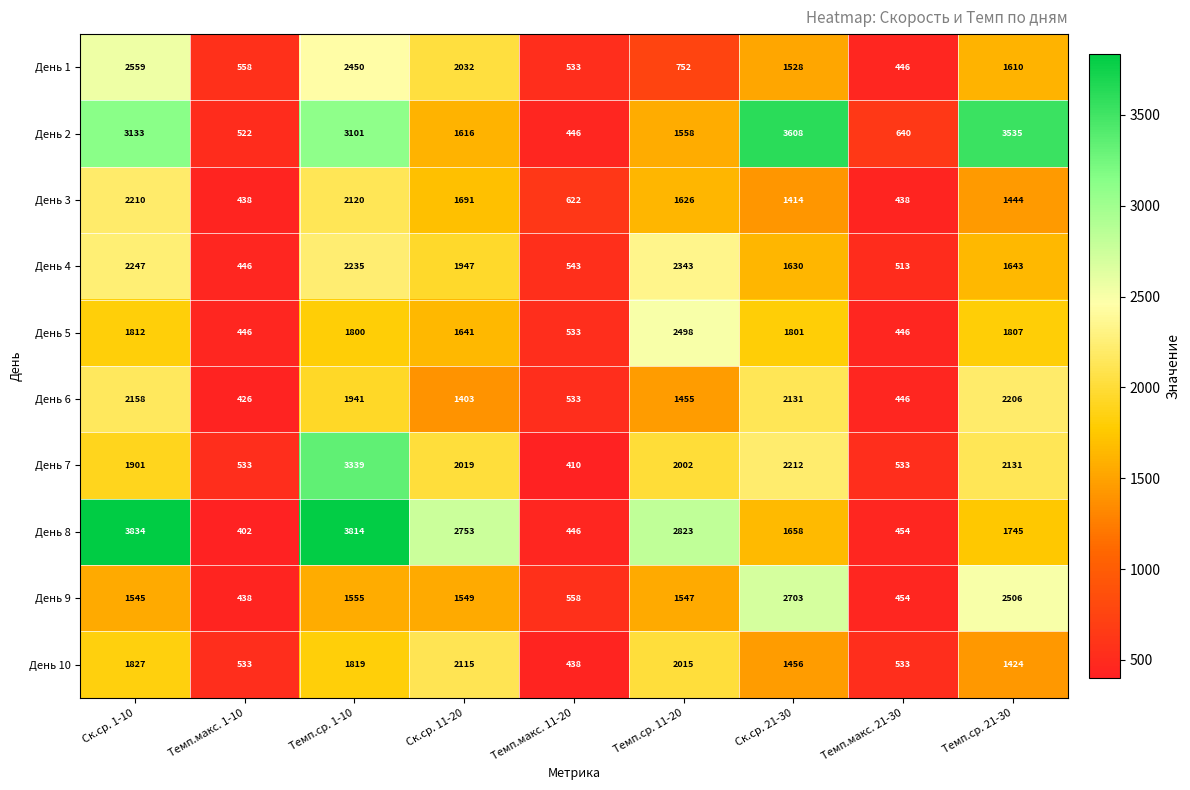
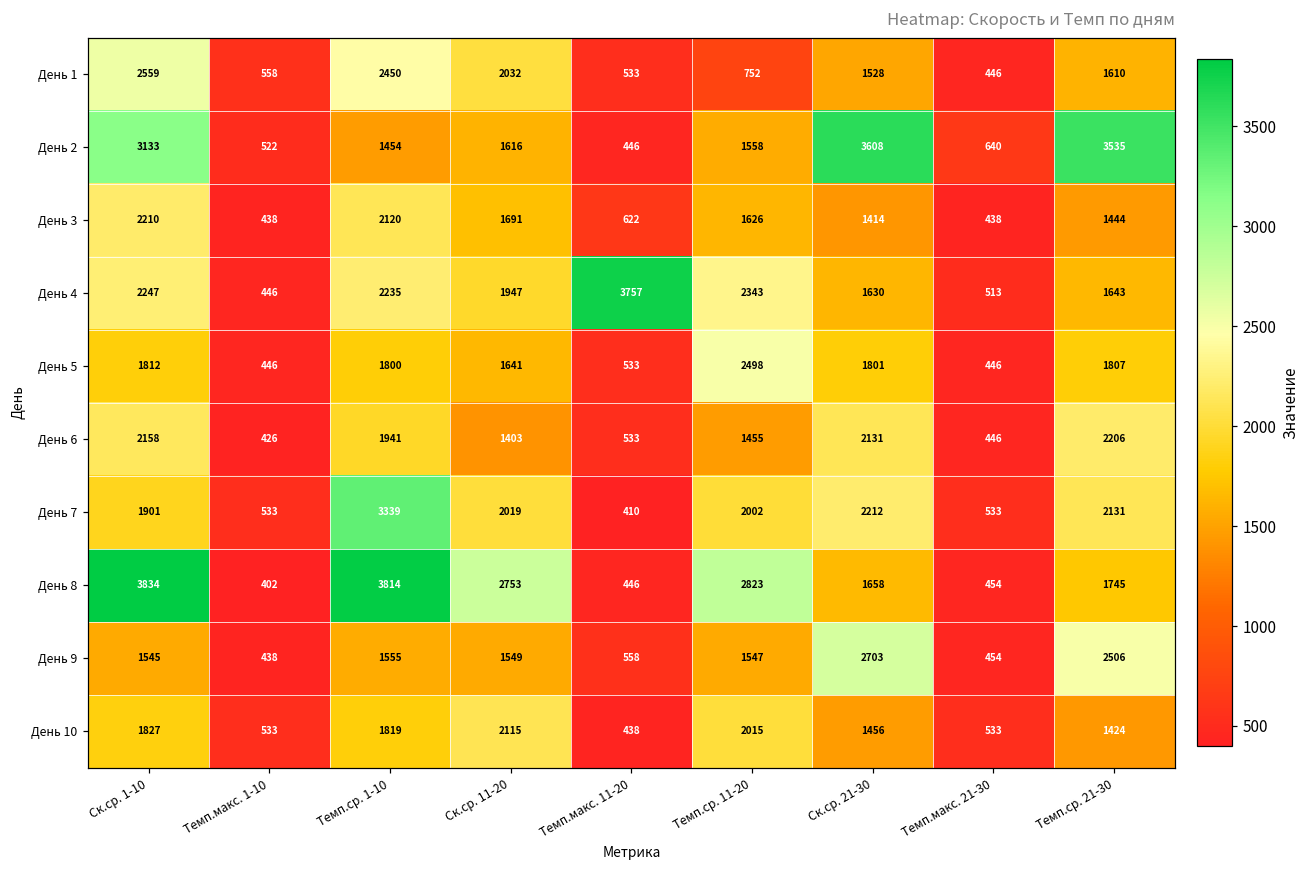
  {
    "День 1": {
      "Ск.ср. 1-10": 2559,
      "Темп.макс. 1-10": 558,
      "Темп.ср. 1-10": 2450,
      "Ск.ср. 11-20": 2032,
      "Темп.макс. 11-20": 533,
      "Темп.ср. 11-20": 752,
      "Ск.ср. 21-30": 1528,
      "Темп.макс. 21-30": 446,
      "Темп.ср. 21-30": 1610
    },
    "День 2": {
      "Ск.ср. 1-10": 3133,
      "Темп.макс. 1-10": 522,
-     "Темп.ср. 1-10": 3101,
+     "Темп.ср. 1-10": 1454,
      "Ск.ср. 11-20": 1616,
      "Темп.макс. 11-20": 446,
      "Темп.ср. 11-20": 1558,
      "Ск.ср. 21-30": 3608,
      "Темп.макс. 21-30": 640,
      "Темп.ср. 21-30": 3535
    },
    "День 3": {
      "Ск.ср. 1-10": 2210,
      "Темп.макс. 1-10": 438,
      "Темп.ср. 1-10": 2120,
      "Ск.ср. 11-20": 1691,
      "Темп.макс. 11-20": 622,
      "Темп.ср. 11-20": 1626,
      "Ск.ср. 21-30": 1414,
      "Темп.макс. 21-30": 438,
      "Темп.ср. 21-30": 1444
    },
    "День 4": {
      "Ск.ср. 1-10": 2247,
      "Темп.макс. 1-10": 446,
      "Темп.ср. 1-10": 2235,
      "Ск.ср. 11-20": 1947,
-     "Темп.макс. 11-20": 543,
+     "Темп.макс. 11-20": 3757,
      "Темп.ср. 11-20": 2343,
      "Ск.ср. 21-30": 1630,
      "Темп.макс. 21-30": 513,
      "Темп.ср. 21-30": 1643
    },
    "День 5": {
      "Ск.ср. 1-10": 1812,
      "Темп.макс. 1-10": 446,
      "Темп.ср. 1-10": 1800,
      "Ск.ср. 11-20": 1641,
      "Темп.макс. 11-20": 533,
      "Темп.ср. 11-20": 2498,
      "Ск.ср. 21-30": 1801,
      "Темп.макс. 21-30": 446,
      "Темп.ср. 21-30": 1807
    },
    "День 6": {
      "Ск.ср. 1-10": 2158,
      "Темп.макс. 1-10": 426,
      "Темп.ср. 1-10": 1941,
      "Ск.ср. 11-20": 1403,
      "Темп.макс. 11-20": 533,
      "Темп.ср. 11-20": 1455,
      "Ск.ср. 21-30": 2131,
      "Темп.макс. 21-30": 446,
      "Темп.ср. 21-30": 2206
    },
    "День 7": {
      "Ск.ср. 1-10": 1901,
      "Темп.макс. 1-10": 533,
      "Темп.ср. 1-10": 3339,
      "Ск.ср. 11-20": 2019,
      "Темп.макс. 11-20": 410,
      "Темп.ср. 11-20": 2002,
      "Ск.ср. 21-30": 2212,
      "Темп.макс. 21-30": 533,
      "Темп.ср. 21-30": 2131
    },
    "День 8": {
      "Ск.ср. 1-10": 3834,
      "Темп.макс. 1-10": 402,
      "Темп.ср. 1-10": 3814,
      "Ск.ср. 11-20": 2753,
      "Темп.макс. 11-20": 446,
      "Темп.ср. 11-20": 2823,
      "Ск.ср. 21-30": 1658,
      "Темп.макс. 21-30": 454,
      "Темп.ср. 21-30": 1745
    },
    "День 9": {
      "Ск.ср. 1-10": 1545,
      "Темп.макс. 1-10": 438,
      "Темп.ср. 1-10": 1555,
      "Ск.ср. 11-20": 1549,
      "Темп.макс. 11-20": 558,
      "Темп.ср. 11-20": 1547,
      "Ск.ср. 21-30": 2703,
      "Темп.макс. 21-30": 454,
      "Темп.ср. 21-30": 2506
    },
    "День 10": {
      "Ск.ср. 1-10": 1827,
      "Темп.макс. 1-10": 533,
      "Темп.ср. 1-10": 1819,
      "Ск.ср. 11-20": 2115,
      "Темп.макс. 11-20": 438,
      "Темп.ср. 11-20": 2015,
      "Ск.ср. 21-30": 1456,
      "Темп.макс. 21-30": 533,
      "Темп.ср. 21-30": 1424
    }
  }
